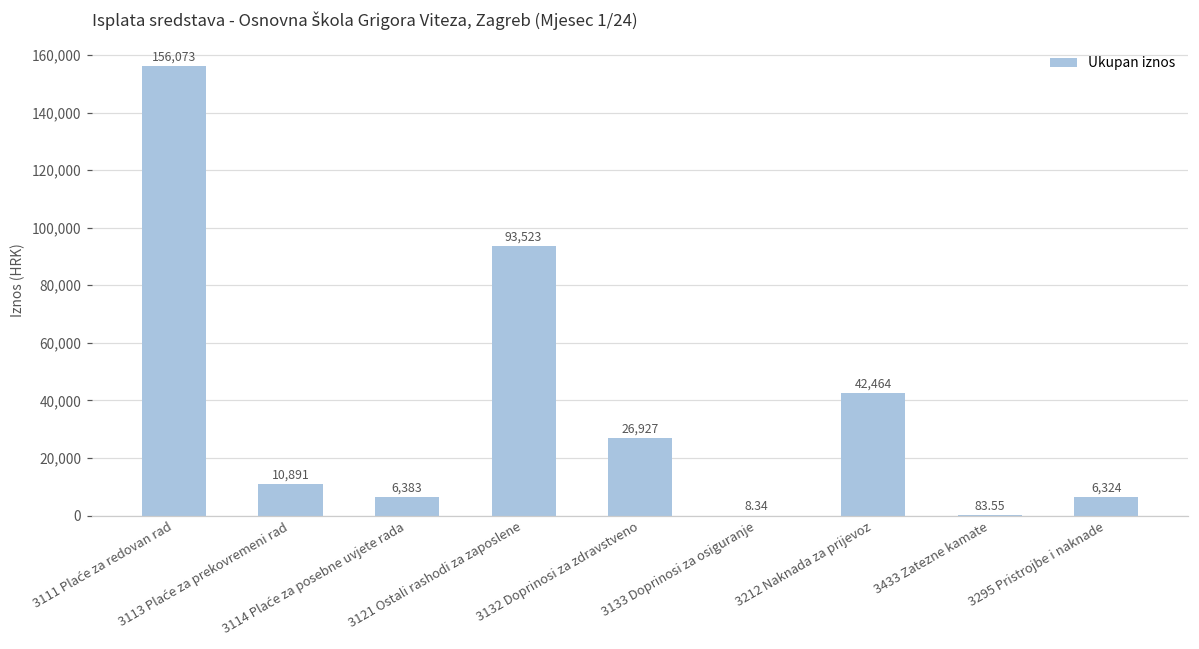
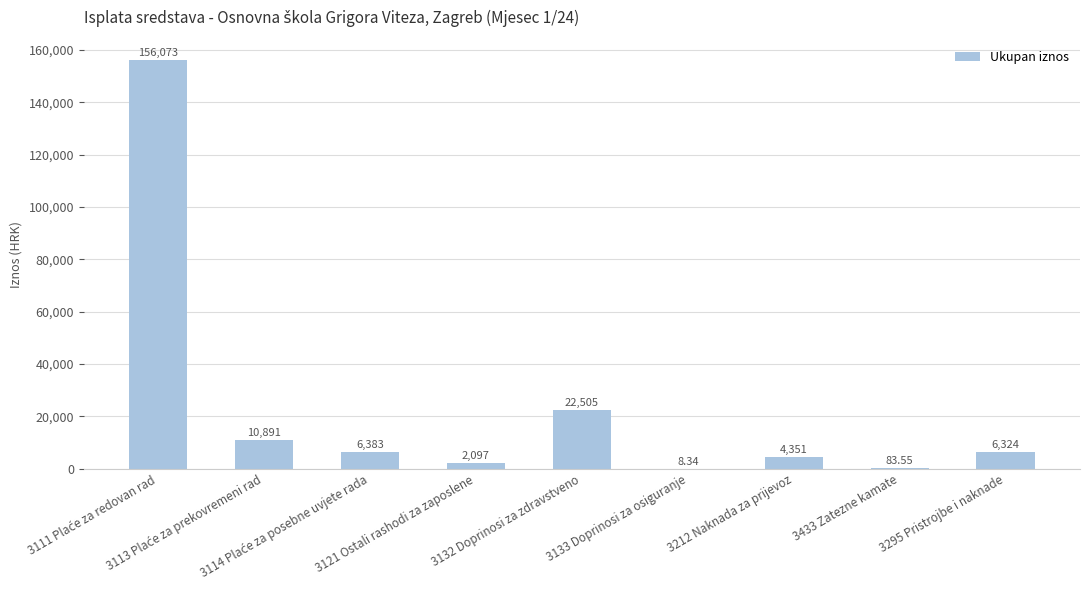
  {
    "3111 Plaće za redovan rad": "156,073",
    "3113 Plaće za prekovremeni rad": "10,891",
    "3114 Plaće za posebne uvjete rada": "6,383",
-   "3121 Ostali rashodi za zaposlene": "93,523",
-   "3132 Doprinosi za zdravstveno": "26,927",
+   "3121 Ostali rashodi za zaposlene": "2,097",
+   "3132 Doprinosi za zdravstveno": "22,505",
    "3133 Doprinosi za osiguranje": "8.34",
-   "3212 Naknada za prijevoz": "42,464",
+   "3212 Naknada za prijevoz": "4,351",
    "3433 Zatezne kamate": "83.55",
    "3295 Pristrojbe i naknade": "6,324"
  }
